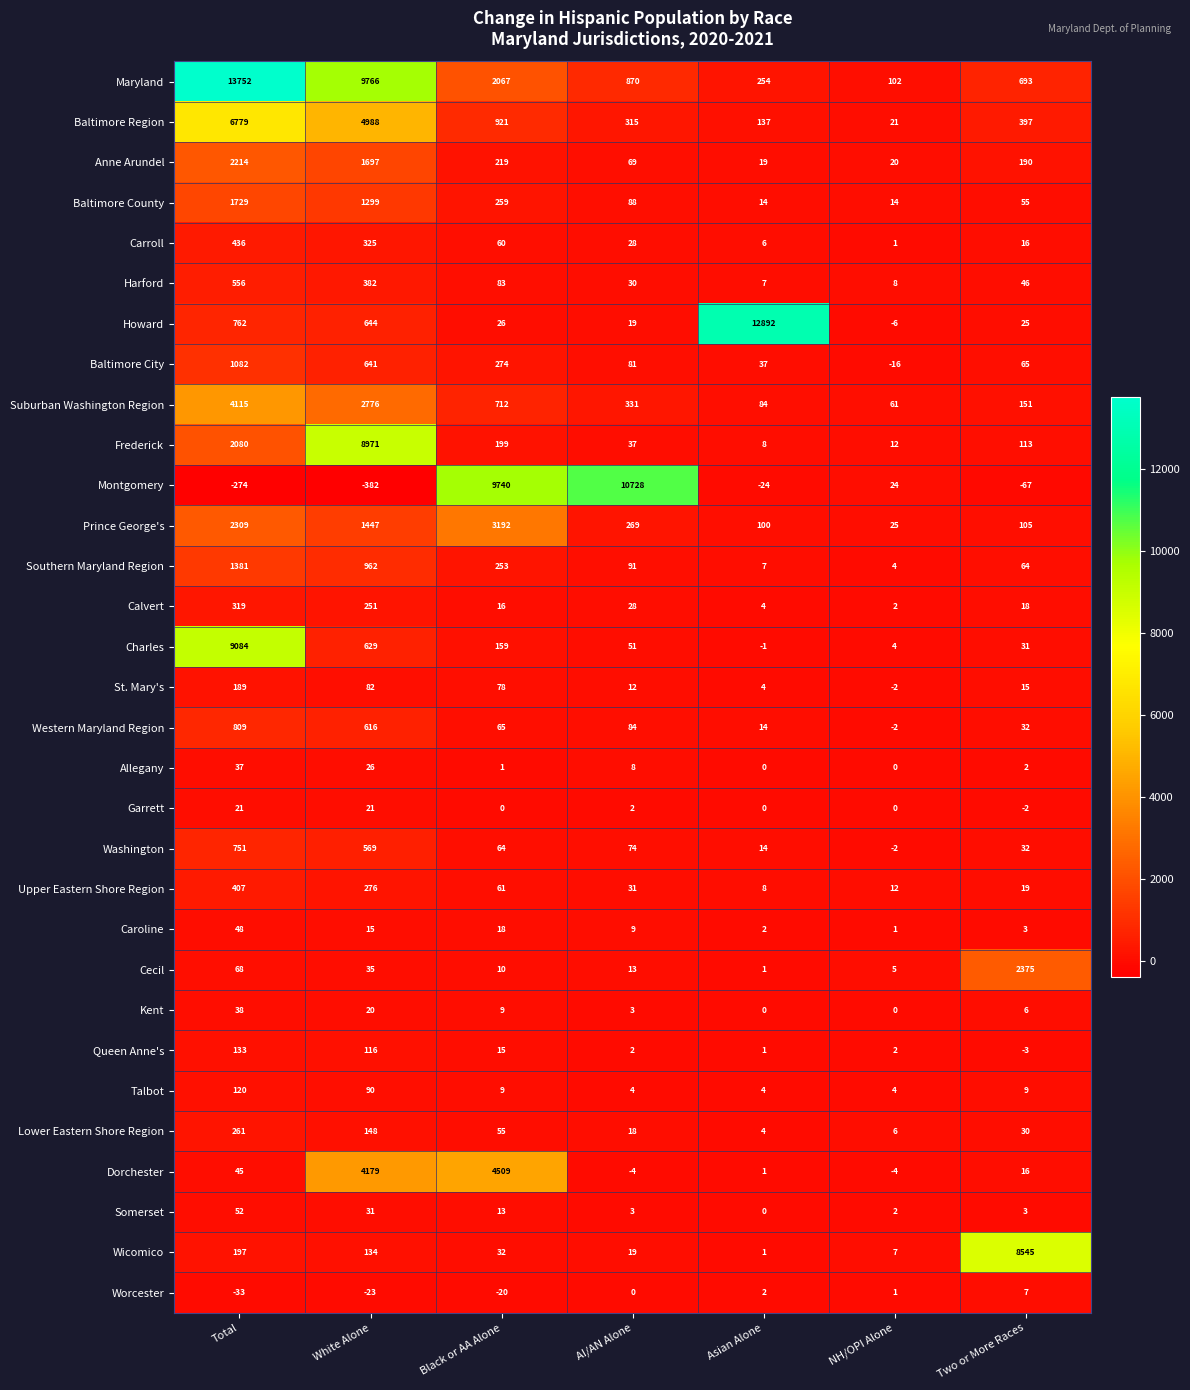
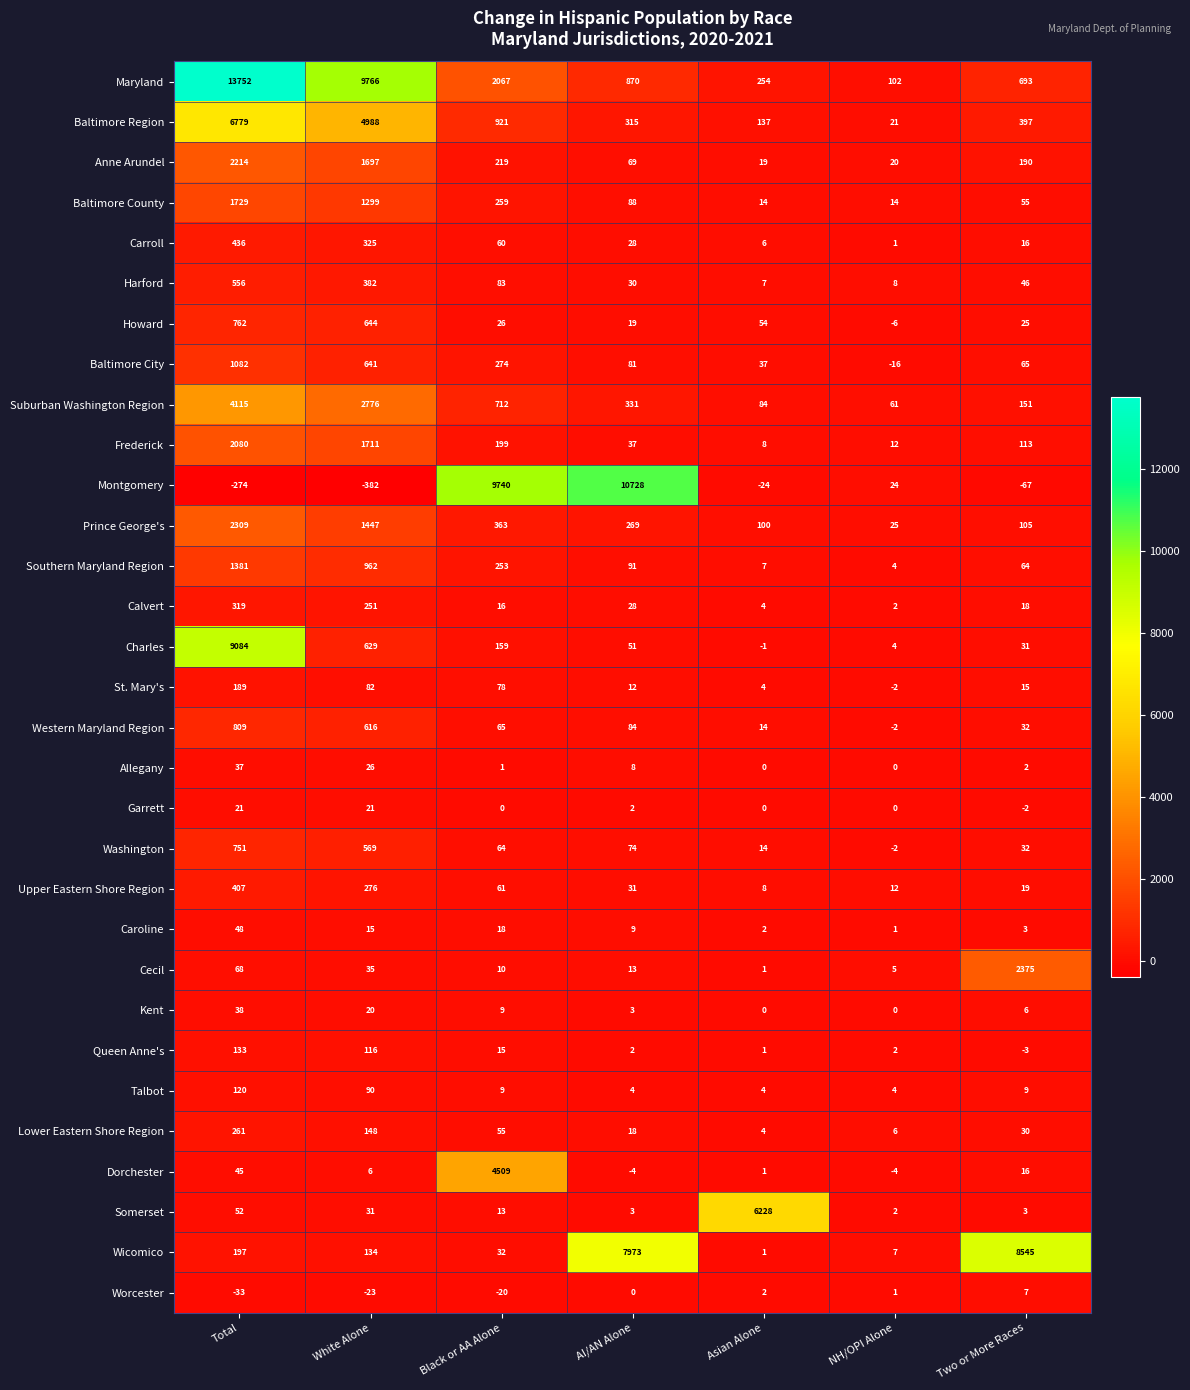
  {
    "Howard": {
      "Total": 762,
      "White Alone": 644,
      "Black or AA Alone": 26,
      "AI/AN Alone": 19,
-     "Asian Alone": 12892,
+     "Asian Alone": 54,
      "NH/OPI Alone": -6,
      "Two or More Races": 25
    },
    "Frederick": {
      "Total": 2080,
-     "White Alone": 8971,
+     "White Alone": 1711,
      "Black or AA Alone": 199,
      "AI/AN Alone": 37,
      "Asian Alone": 8,
      "NH/OPI Alone": 12,
      "Two or More Races": 113
    },
    "Prince George's": {
      "Total": 2309,
      "White Alone": 1447,
-     "Black or AA Alone": 3192,
+     "Black or AA Alone": 363,
      "AI/AN Alone": 269,
      "Asian Alone": 100,
      "NH/OPI Alone": 25,
      "Two or More Races": 105
    },
    "Dorchester": {
      "Total": 45,
-     "White Alone": 4179,
+     "White Alone": 6,
      "Black or AA Alone": 4509,
      "AI/AN Alone": -4,
      "Asian Alone": 1,
      "NH/OPI Alone": -4,
      "Two or More Races": 16
    },
    "Somerset": {
      "Total": 52,
      "White Alone": 31,
      "Black or AA Alone": 13,
      "AI/AN Alone": 3,
-     "Asian Alone": 0,
+     "Asian Alone": 6228,
      "NH/OPI Alone": 2,
      "Two or More Races": 3
    },
    "Wicomico": {
      "Total": 197,
      "White Alone": 134,
      "Black or AA Alone": 32,
-     "AI/AN Alone": 19,
+     "AI/AN Alone": 7973,
      "Asian Alone": 1,
      "NH/OPI Alone": 7,
      "Two or More Races": 8545
    }
  }
